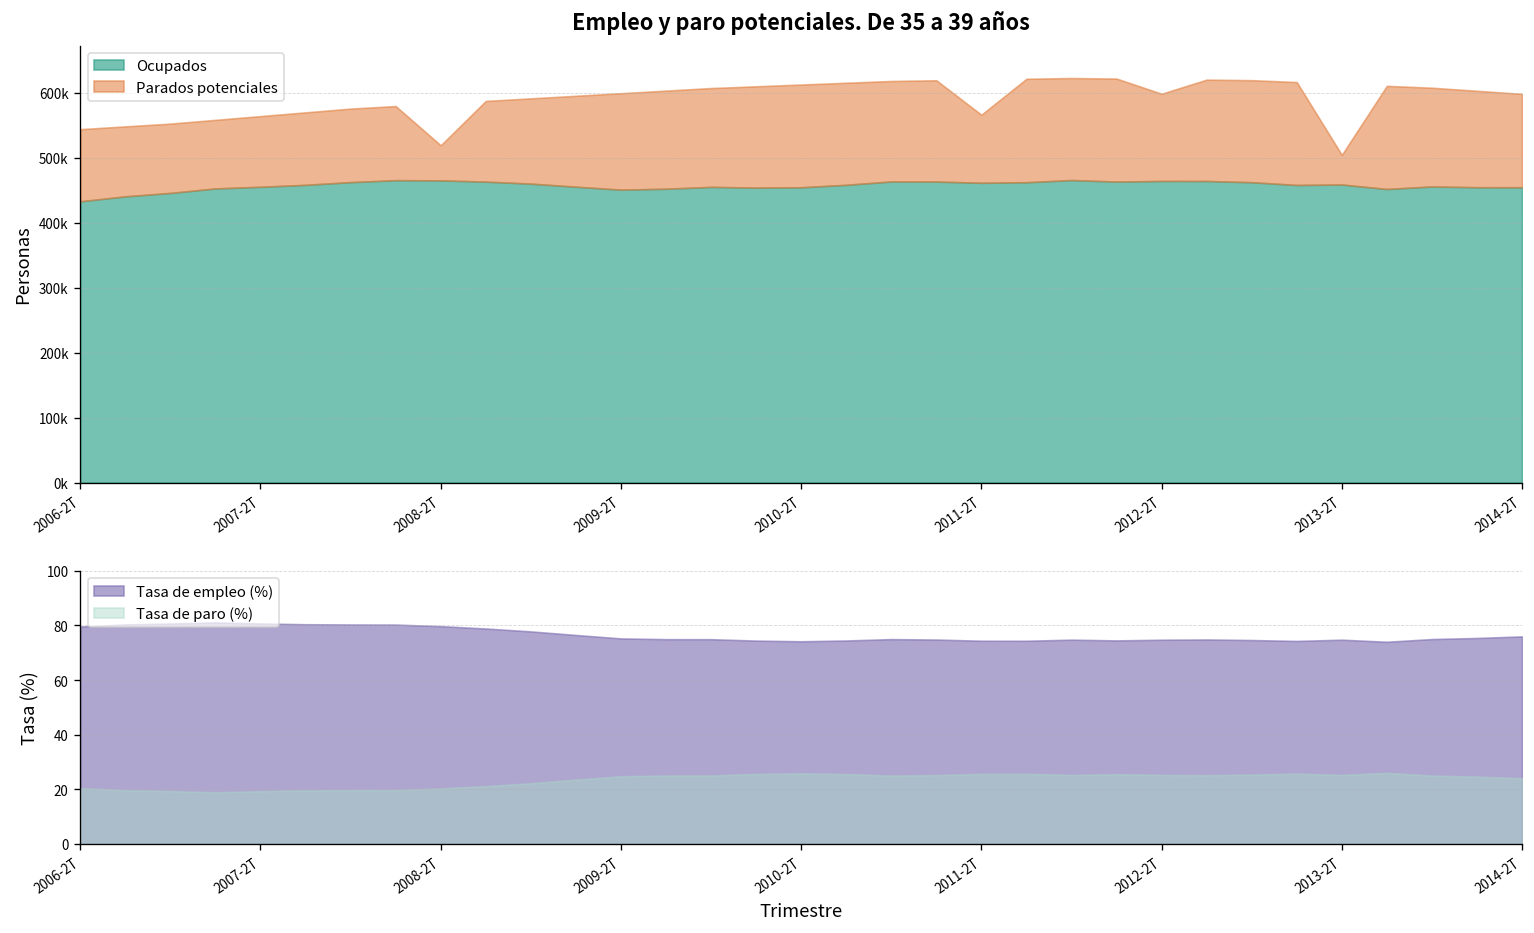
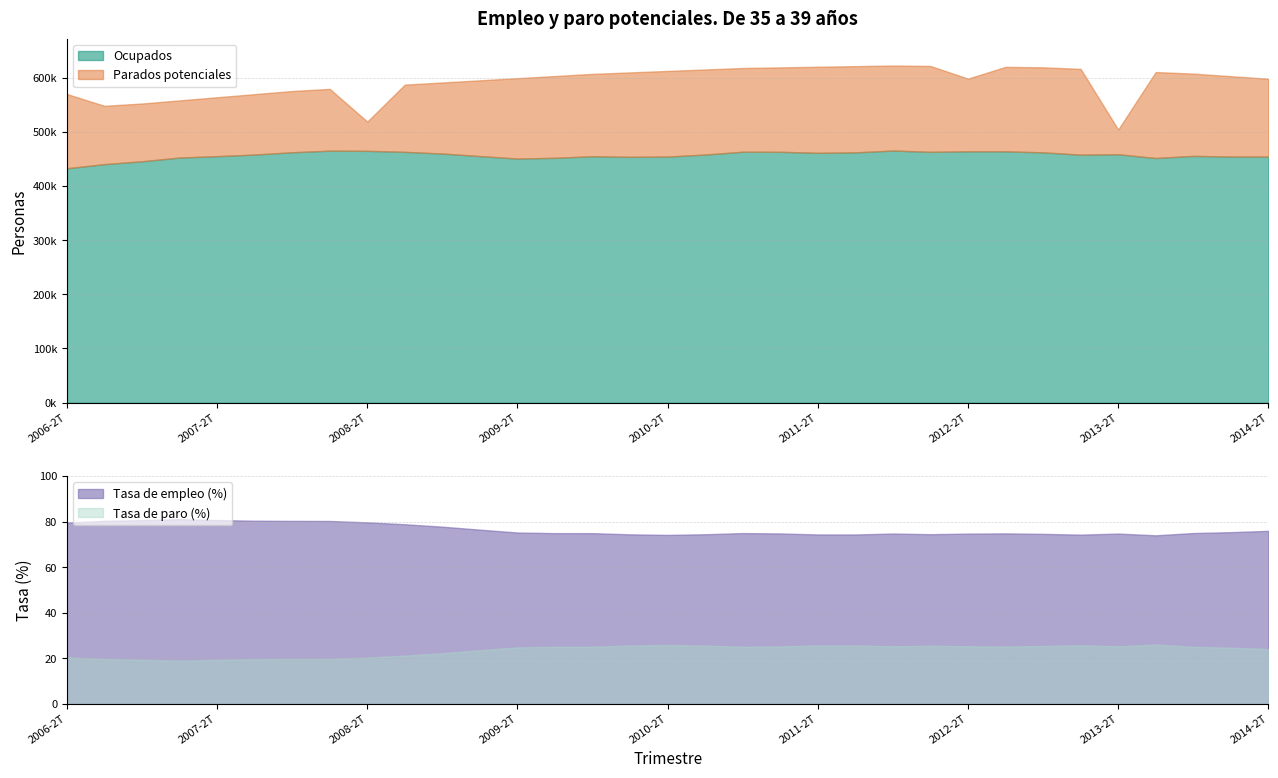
  {
    "Empleo y paro potenciales. De 35 a 39 años": {
      "Ocupados": {
        "2006-2T": 430000,
        "2007-2T": 460000,
        "2008-2T": 460000,
        "2009-2T": 450000,
        "2010-2T": 450000,
        "2011-2T": 460000,
        "2012-2T": 460000,
        "2013-2T": 460000,
        "2014-2T": 450000
      },
      "Parados potenciales": {
-       "2006-2T": 110000,
+       "2006-2T": 140000,
        "2007-2T": 110000,
        "2008-2T": 50000,
        "2009-2T": 150000,
        "2010-2T": 160000,
-       "2011-2T": 100000,
+       "2011-2T": 160000,
        "2012-2T": 130000,
        "2013-2T": 50000,
        "2014-2T": 140000
      }
    }
  }
